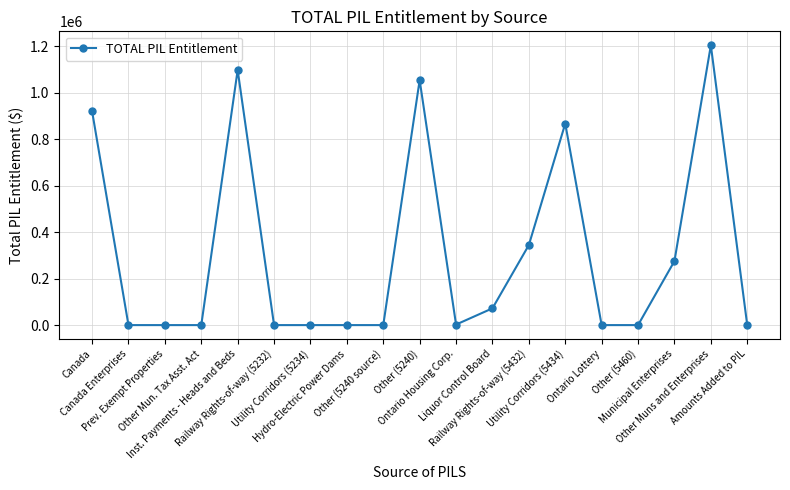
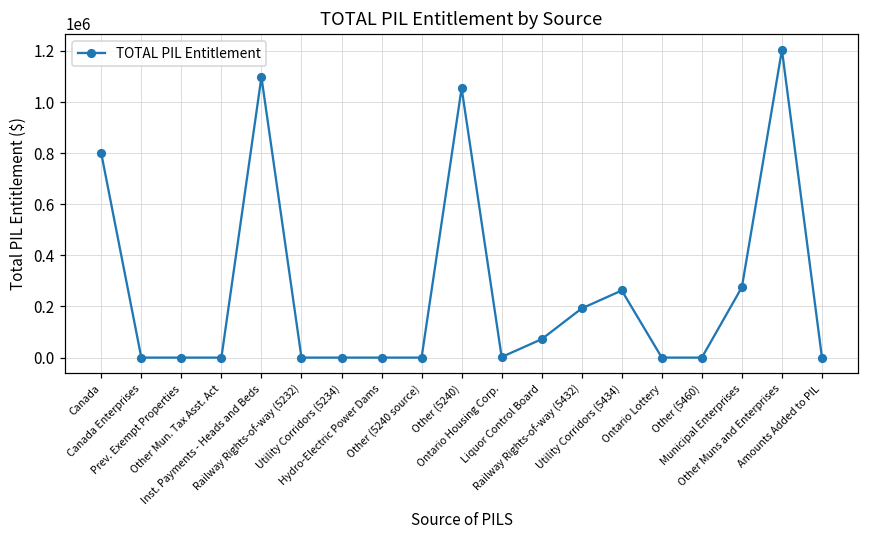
  {
-   "Canada": 920000,
+   "Canada": 800000,
    "Canada Enterprises": 0,
    "Prev. Exempt Properties": 0,
    "Other Mun. Tax Asst. Act": 0,
    "Inst. Payments - Heads and Beds": 1100000,
    "Railway Rights-of-way (5232)": 0,
    "Utility Corridors (5234)": 0,
    "Hydro-Electric Power Dams": 0,
    "Other (5240 source)": 0,
    "Other (5240)": 1050000,
    "Ontario Housing Corp.": 0,
    "Liquor Control Board": 70000,
-   "Railway Rights-of-way (5432)": 340000,
-   "Utility Corridors (5434)": 870000,
+   "Railway Rights-of-way (5432)": 190000,
+   "Utility Corridors (5434)": 260000,
    "Ontario Lottery": 0,
    "Other (5460)": 0,
    "Municipal Enterprises": 280000,
    "Other Muns and Enterprises": 1200000,
    "Amounts Added to PIL": 0
  }
